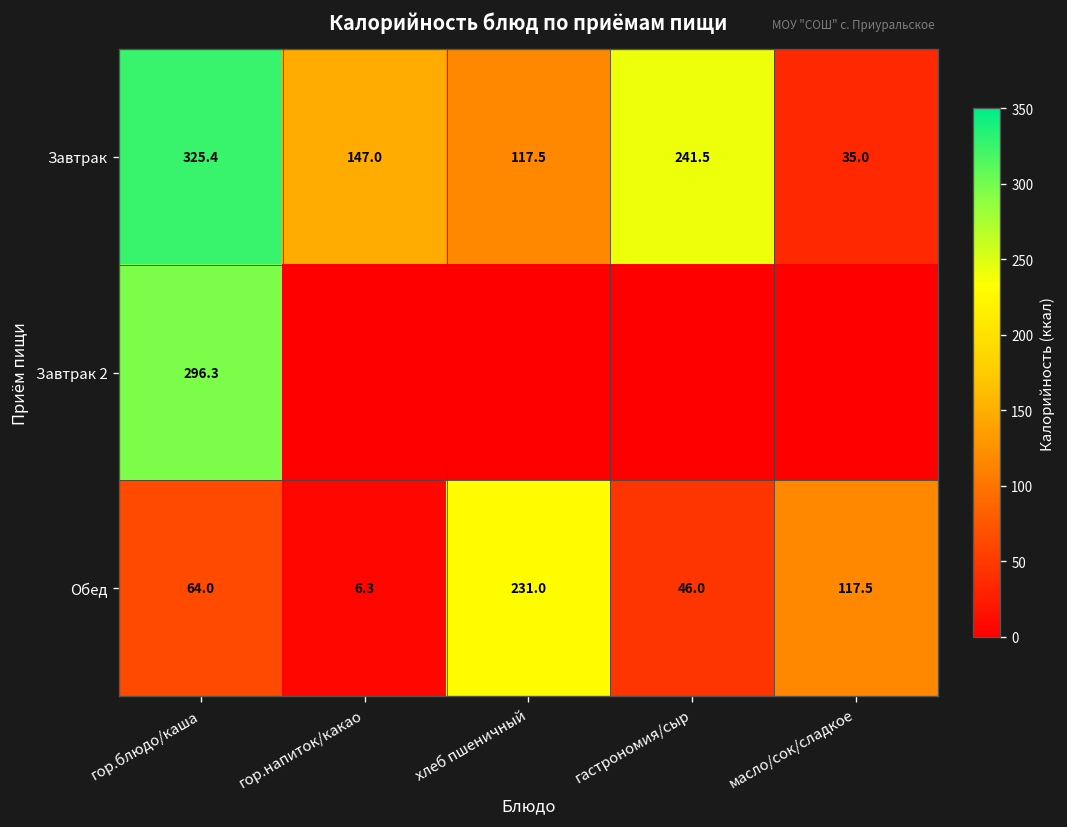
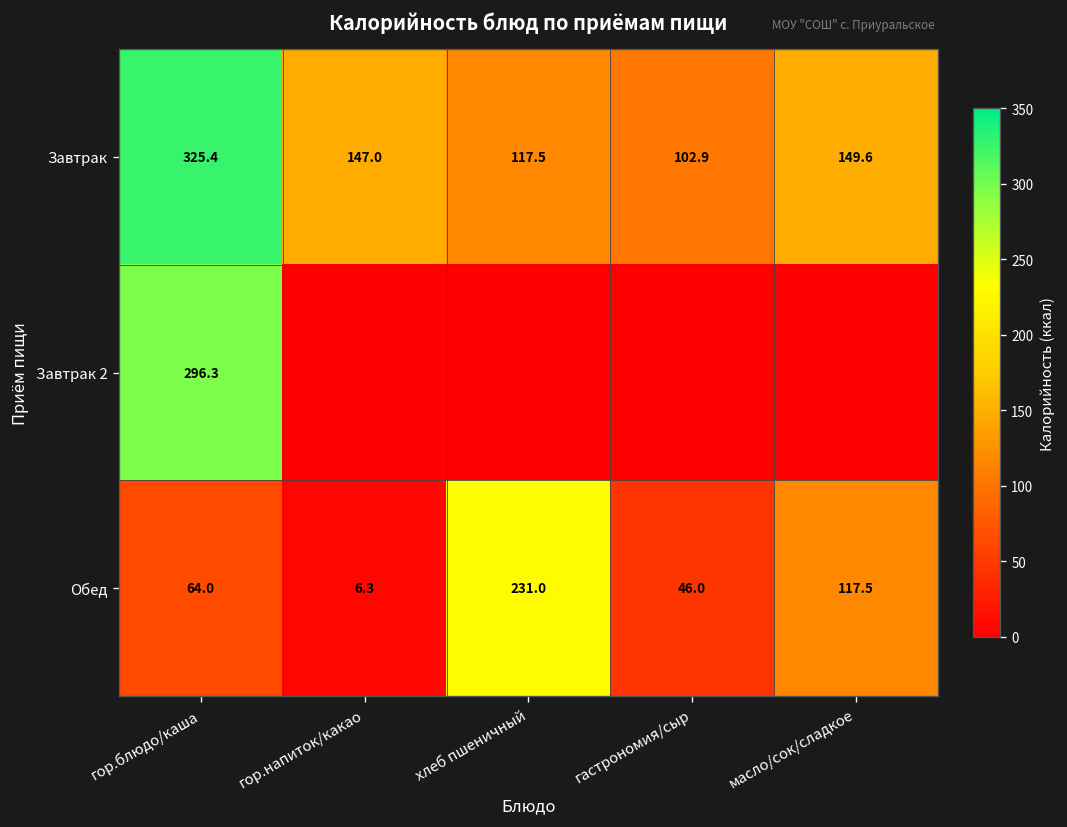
  {
    "Завтрак": {
      "гор.блюдо/каша": 325.4,
      "гор.напиток/какао": 147.0,
      "хлеб пшеничный": 117.5,
-     "гастрономия/сыр": 241.5,
-     "масло/сок/сладкое": 35.0
+     "гастрономия/сыр": 102.9,
+     "масло/сок/сладкое": 149.6
    },
    "Завтрак 2": {
      "гор.блюдо/каша": 296.3
    },
    "Обед": {
      "гор.блюдо/каша": 64.0,
      "гор.напиток/какао": 6.3,
      "хлеб пшеничный": 231.0,
      "гастрономия/сыр": 46.0,
      "масло/сок/сладкое": 117.5
    }
  }
